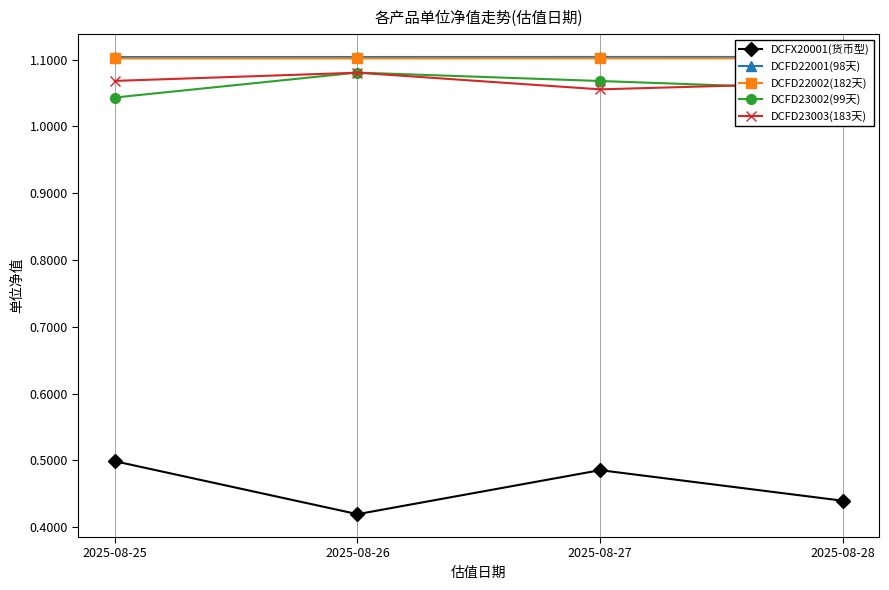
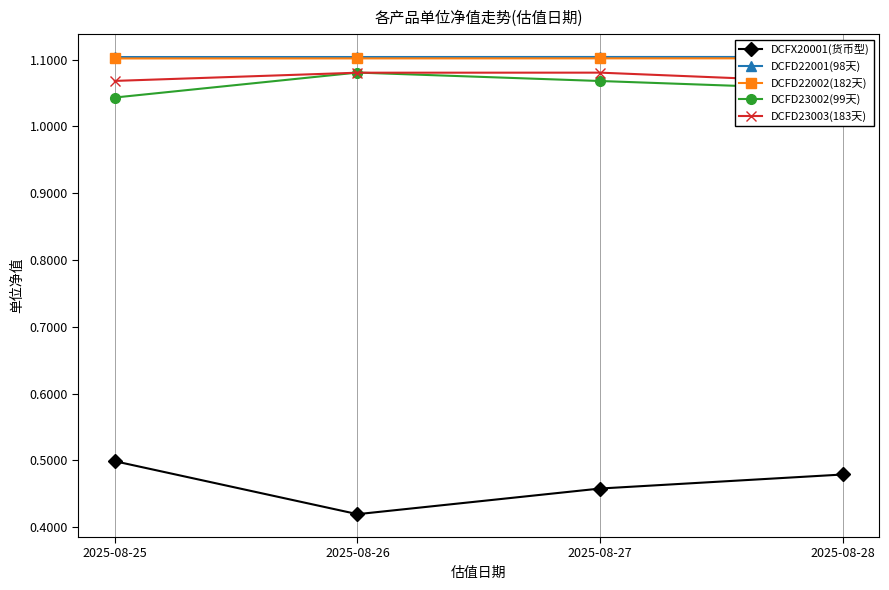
  {
    "DCFX20001(货币型)": {
      "2025-08-25": 0.50,
      "2025-08-26": 0.42,
-     "2025-08-27": 0.49,
-     "2025-08-28": 0.44
+     "2025-08-27": 0.46,
+     "2025-08-28": 0.48
    },
    "DCFD23002(99天)": {
      "2025-08-25": 1.04,
      "2025-08-27": 1.07
    },
    "DCFD23003(183天)": {
      "2025-08-25": 1.07,
-     "2025-08-27": 1.06
+     "2025-08-27": 1.08
    }
  }
